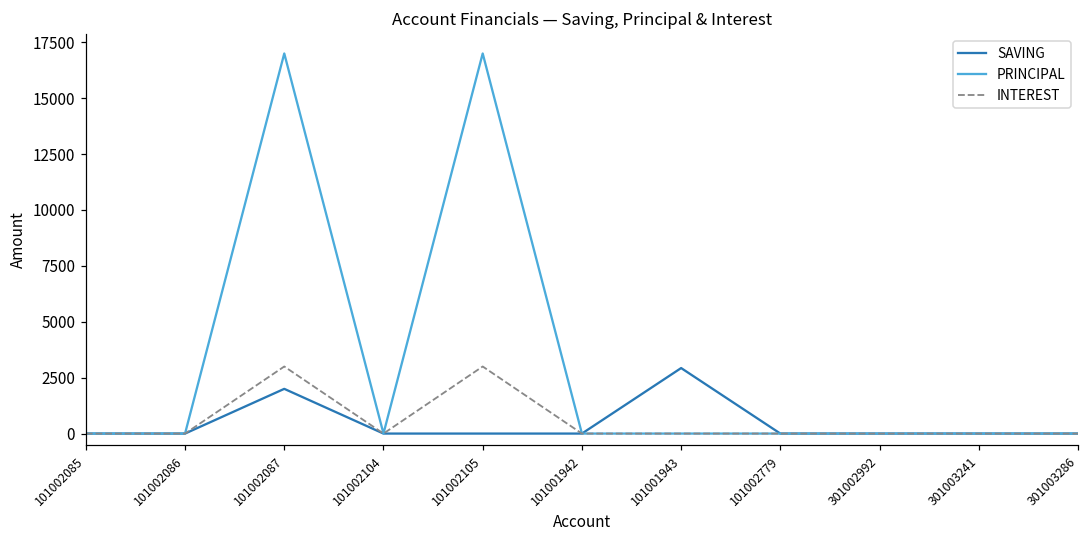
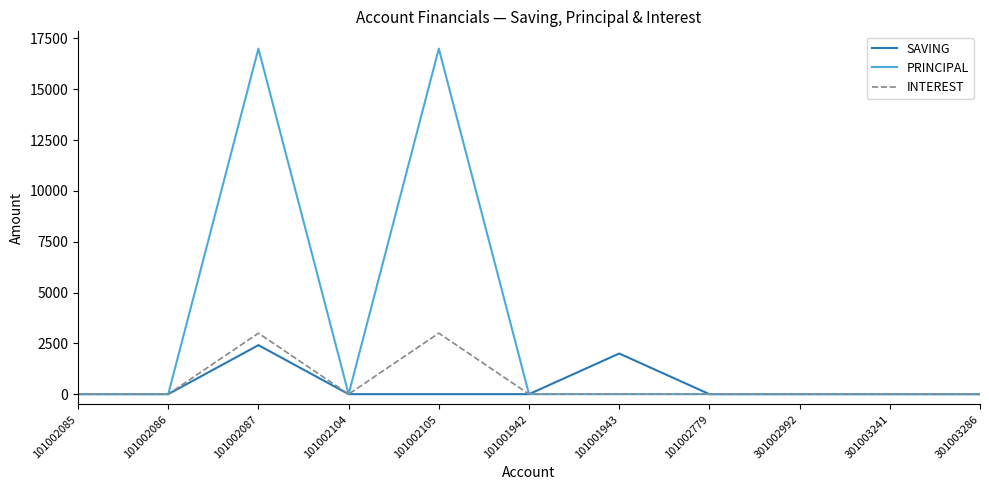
  {
    "SAVING": {
-     "101002087": 2000,
+     "101002087": 2400,
      "101002105": 0,
-     "101001943": 2900
+     "101001943": 2000
    },
    "PRINCIPAL": {
      "101002087": 17000,
      "101002105": 17000
    },
    "INTEREST": {
      "101002087": 3000,
      "101002105": 3000
    }
  }
